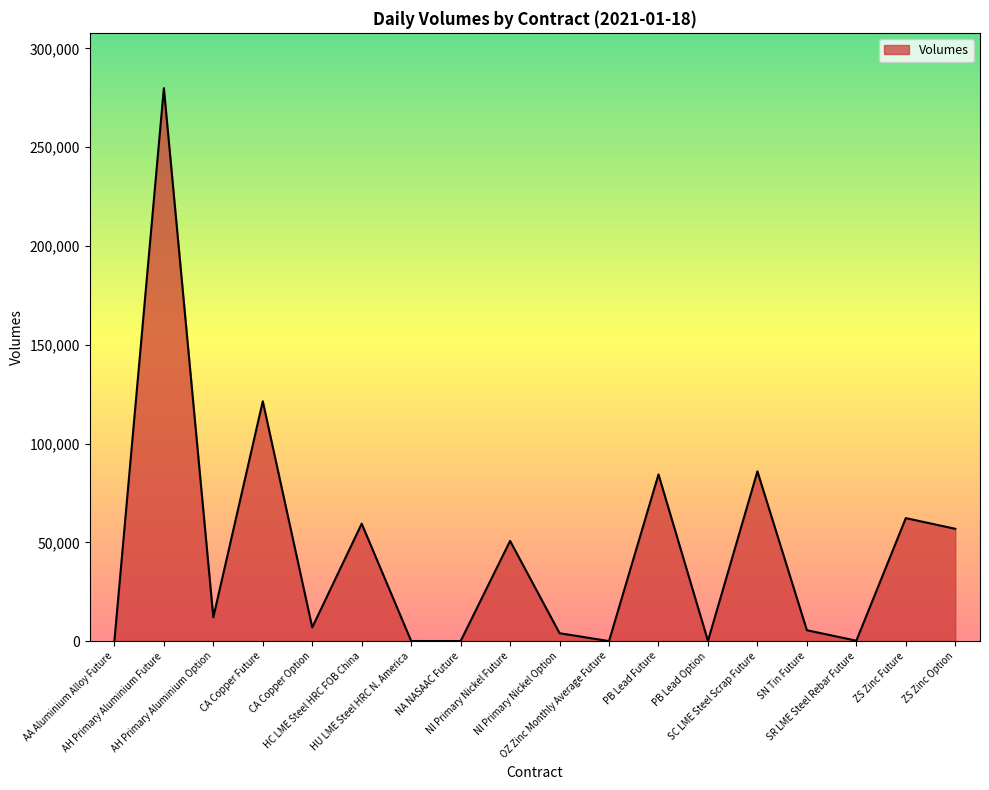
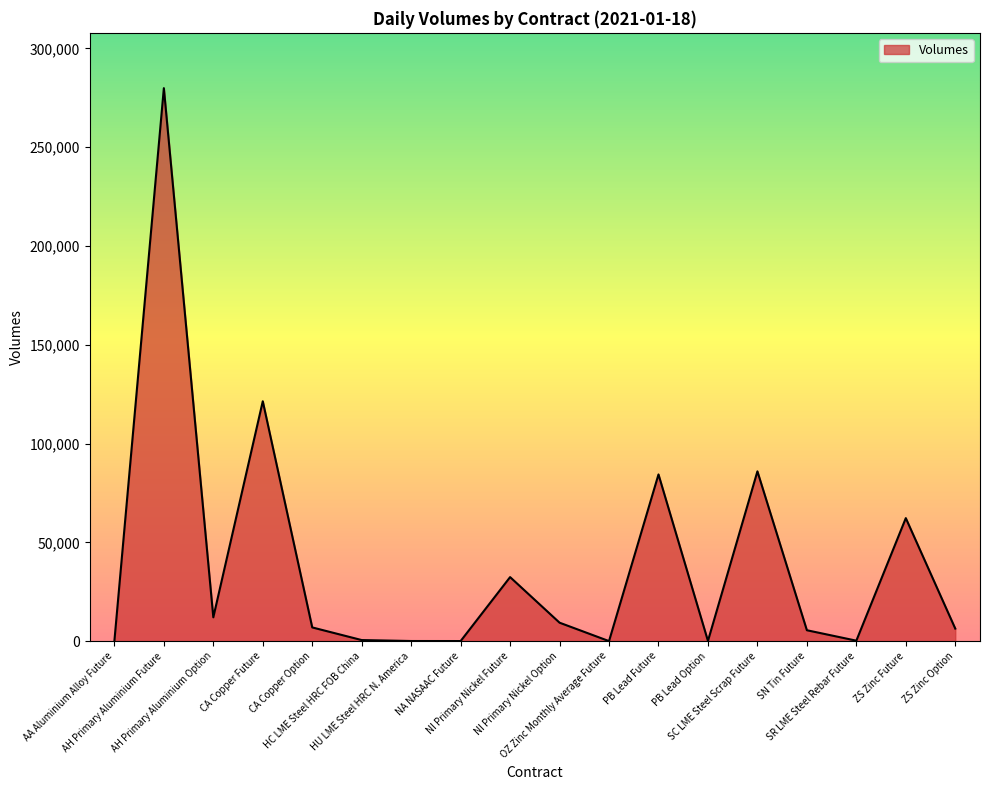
  {
    "AA Aluminium Alloy Future": "0",
    "AH Primary Aluminium Future": "280,000",
    "AH Primary Aluminium Option": "12,000",
    "CA Copper Future": "121,000",
    "CA Copper Option": "7,000",
-   "HC LME Steel HRC FOB China": "59,000",
+   "HC LME Steel HRC FOB China": "1,000",
    "HU LME Steel HRC N. America": "0",
    "NA NASAAC Future": "0",
-   "NI Primary Nickel Future": "51,000",
-   "NI Primary Nickel Option": "4,000",
+   "NI Primary Nickel Future": "32,000",
+   "NI Primary Nickel Option": "9,000",
    "OZ Zinc Monthly Average Future": "0",
    "PB Lead Future": "84,000",
    "PB Lead Option": "0",
    "SC LME Steel Scrap Future": "86,000",
    "SN Tin Future": "6,000",
    "SR LME Steel Rebar Future": "0",
    "ZS Zinc Future": "62,000",
-   "ZS Zinc Option": "57,000"
+   "ZS Zinc Option": "6,000"
  }
